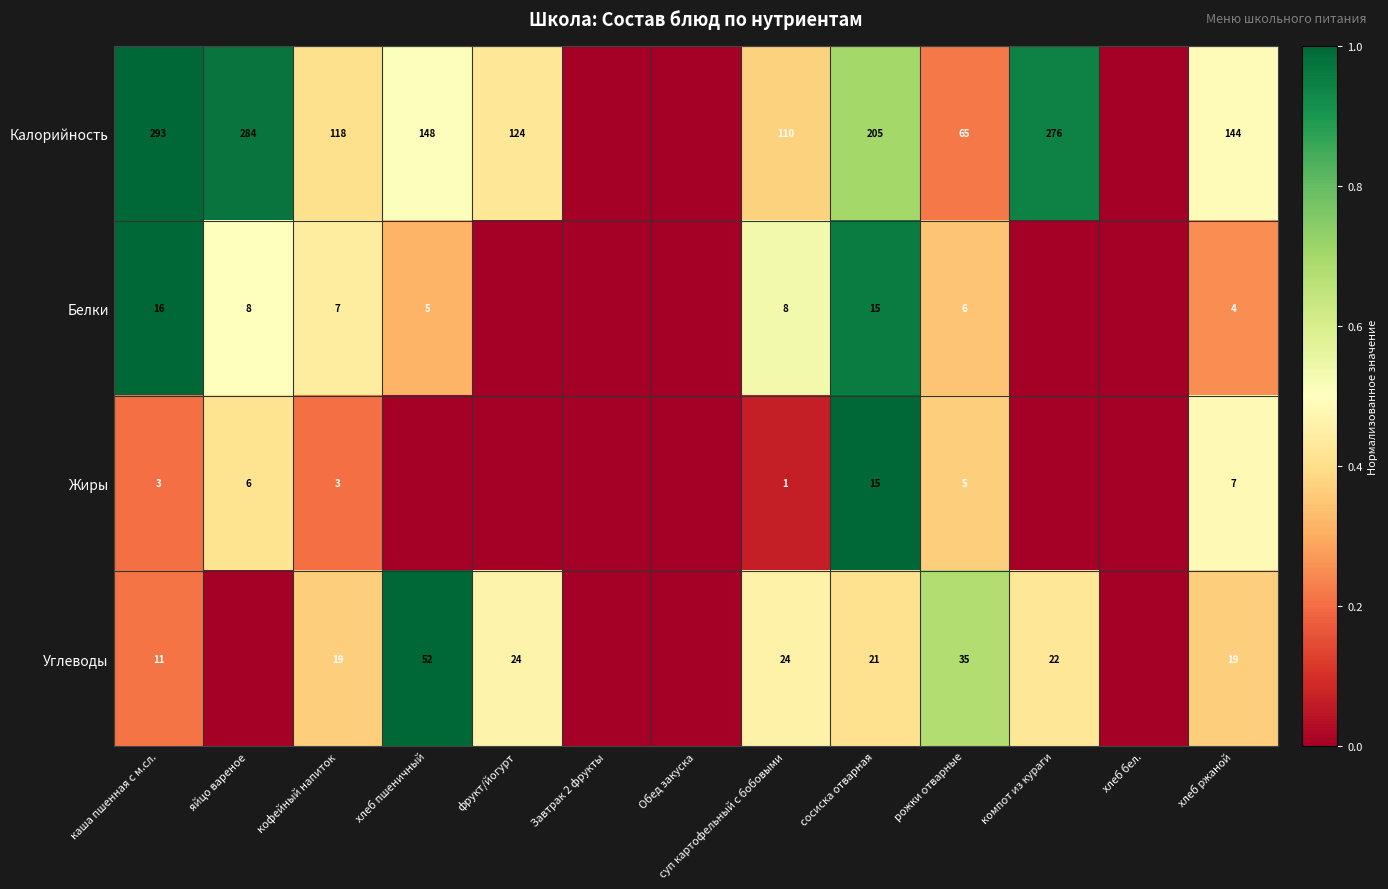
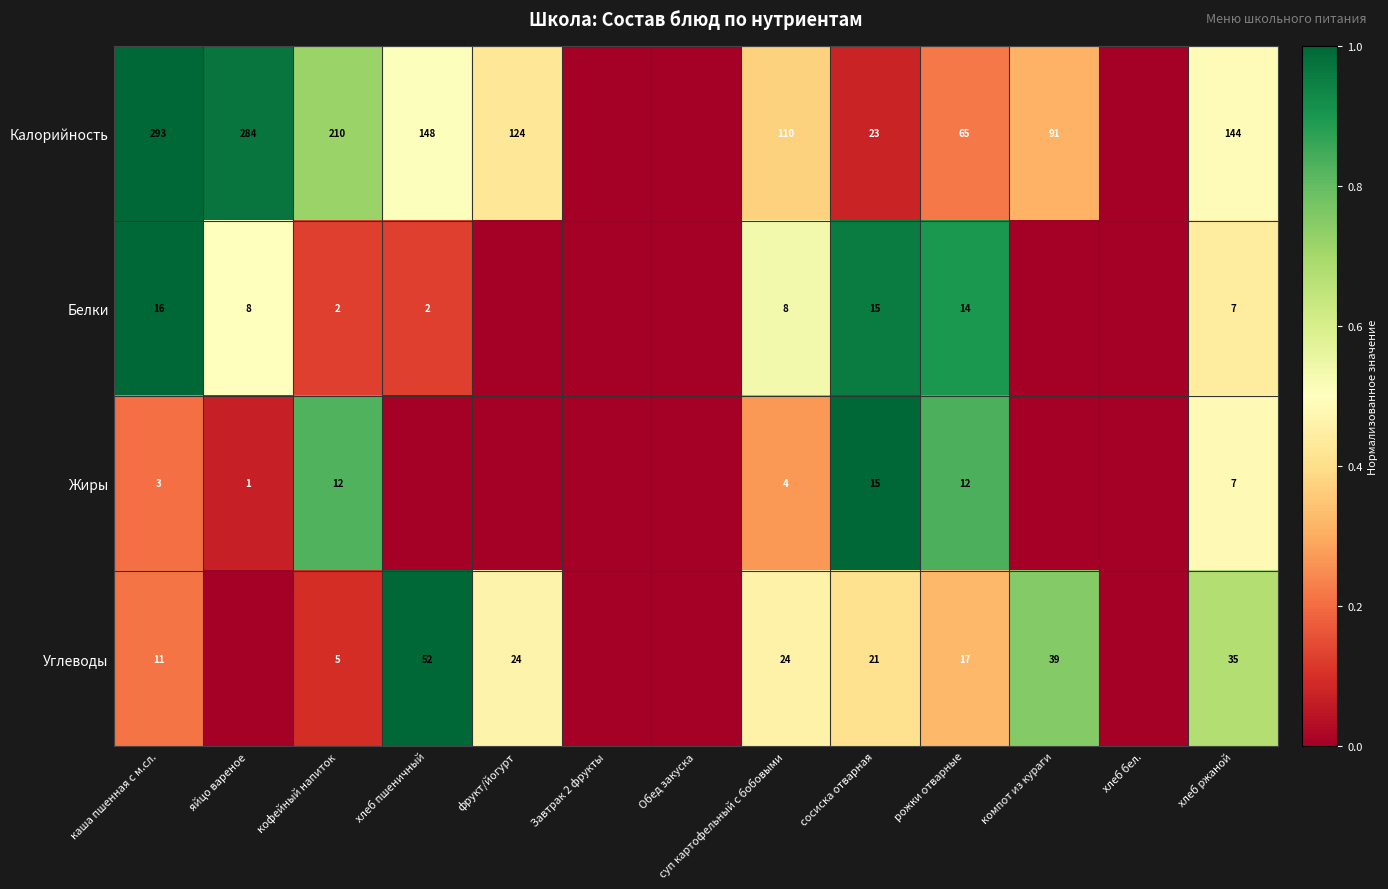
  {
    "Калорийность": {
      "каша пшенная с м.сл.": 293,
      "яйцо вареное": 284,
-     "кофейный напиток": 118,
+     "кофейный напиток": 210,
      "хлеб пшеничный": 148,
      "фрукт/йогурт": 124,
      "суп картофельный с бобовыми": 110,
-     "сосиска отварная": 205,
+     "сосиска отварная": 23,
      "рожки отварные": 65,
-     "компот из кураги": 276,
+     "компот из кураги": 91,
      "хлеб ржаной": 144
    },
    "Белки": {
      "каша пшенная с м.сл.": 16,
      "яйцо вареное": 8,
-     "кофейный напиток": 7,
-     "хлеб пшеничный": 5,
+     "кофейный напиток": 2,
+     "хлеб пшеничный": 2,
      "суп картофельный с бобовыми": 8,
      "сосиска отварная": 15,
-     "рожки отварные": 6,
-     "хлеб ржаной": 4
+     "рожки отварные": 14,
+     "хлеб ржаной": 7
    },
    "Жиры": {
      "каша пшенная с м.сл.": 3,
-     "яйцо вареное": 6,
-     "кофейный напиток": 3,
-     "суп картофельный с бобовыми": 1,
+     "яйцо вареное": 1,
+     "кофейный напиток": 12,
+     "суп картофельный с бобовыми": 4,
      "сосиска отварная": 15,
-     "рожки отварные": 5,
+     "рожки отварные": 12,
      "хлеб ржаной": 7
    },
    "Углеводы": {
      "каша пшенная с м.сл.": 11,
-     "кофейный напиток": 19,
+     "кофейный напиток": 5,
      "хлеб пшеничный": 52,
      "фрукт/йогурт": 24,
      "суп картофельный с бобовыми": 24,
      "сосиска отварная": 21,
-     "рожки отварные": 35,
-     "компот из кураги": 22,
-     "хлеб ржаной": 19
+     "рожки отварные": 17,
+     "компот из кураги": 39,
+     "хлеб ржаной": 35
    }
  }
